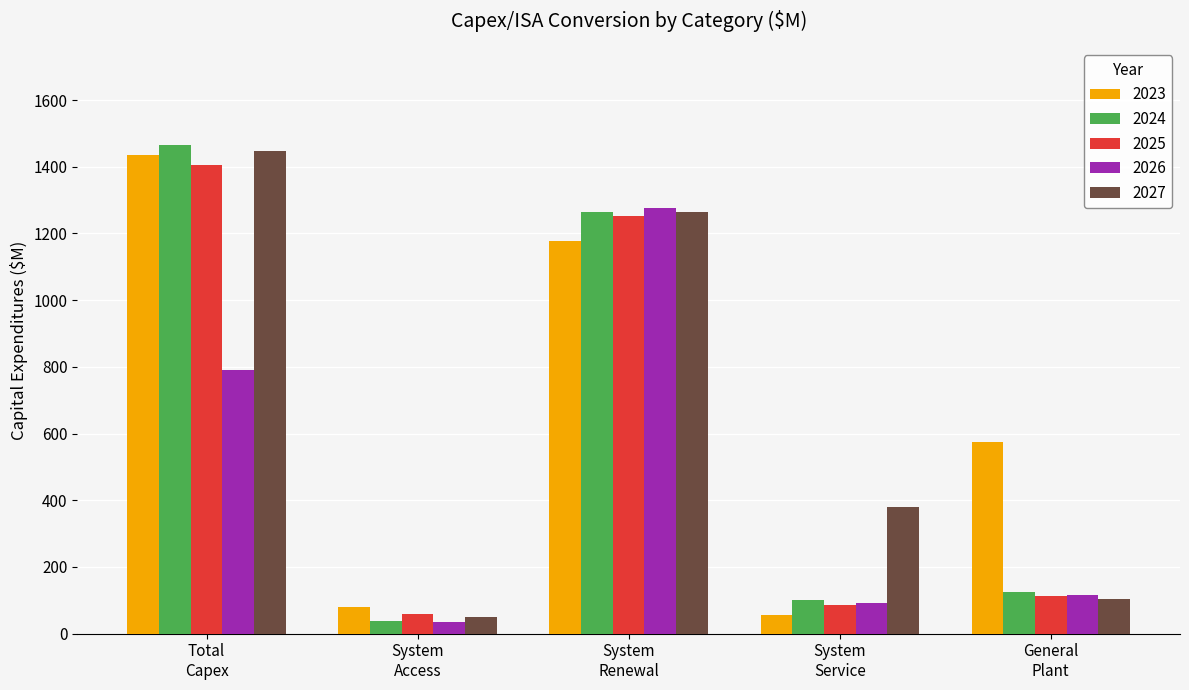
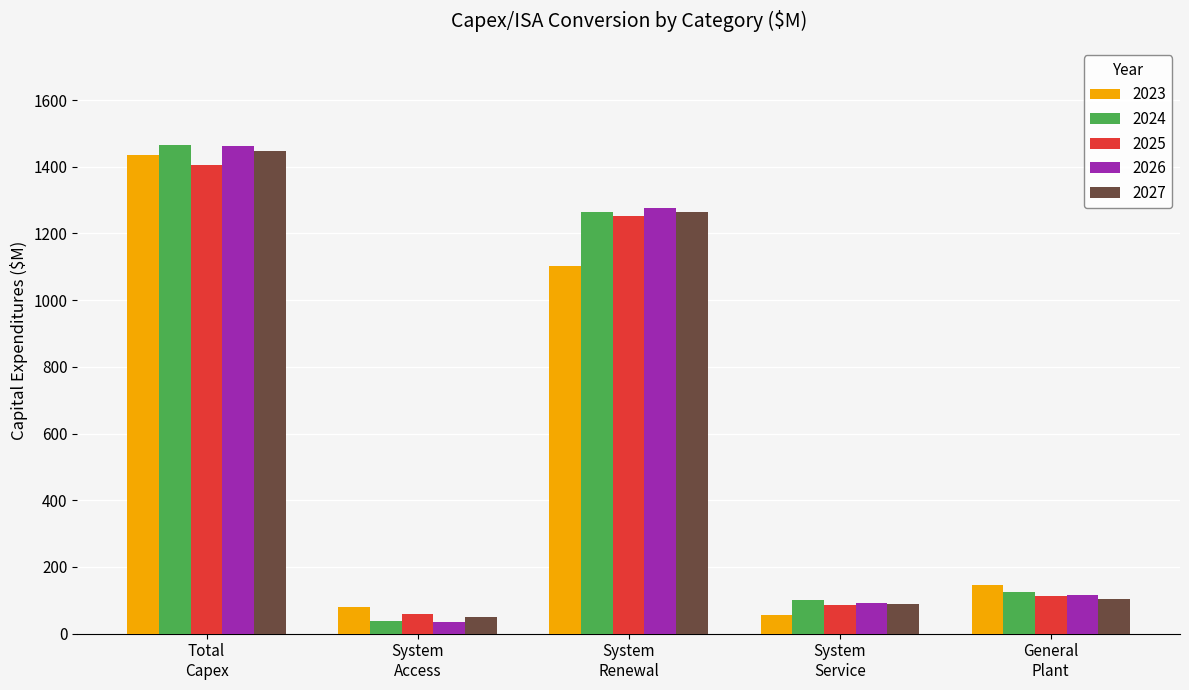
  {
    "2023": {
      "Total Capex": 1430,
      "System Access": 80,
-     "System Renewal": 1180,
+     "System Renewal": 1100,
      "System Service": 50,
-     "General Plant": 570
+     "General Plant": 150
    },
    "2024": {
      "Total Capex": 1460,
      "System Access": 40,
      "System Renewal": 1260,
      "System Service": 100,
      "General Plant": 120
    },
    "2025": {
      "Total Capex": 1410,
      "System Access": 60,
      "System Renewal": 1250,
      "System Service": 90,
      "General Plant": 110
    },
    "2026": {
-     "Total Capex": 790,
+     "Total Capex": 1460,
      "System Access": 40,
      "System Renewal": 1280,
      "System Service": 90,
      "General Plant": 120
    },
    "2027": {
      "Total Capex": 1450,
      "System Access": 50,
      "System Renewal": 1260,
-     "System Service": 380,
+     "System Service": 90,
      "General Plant": 110
    }
  }
